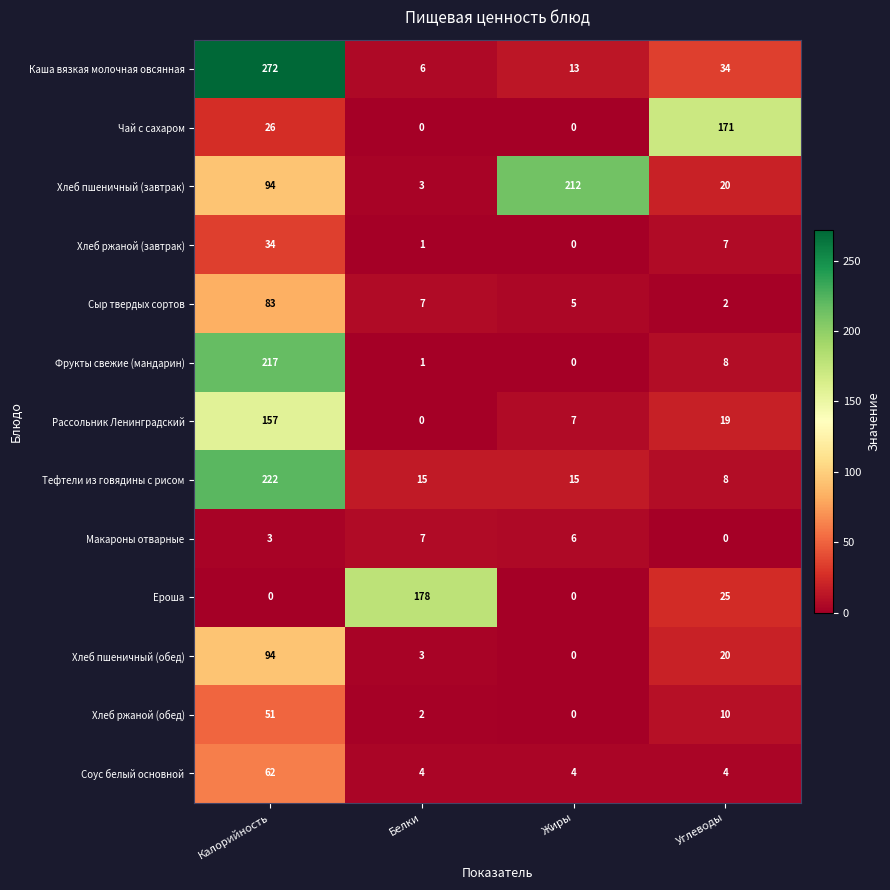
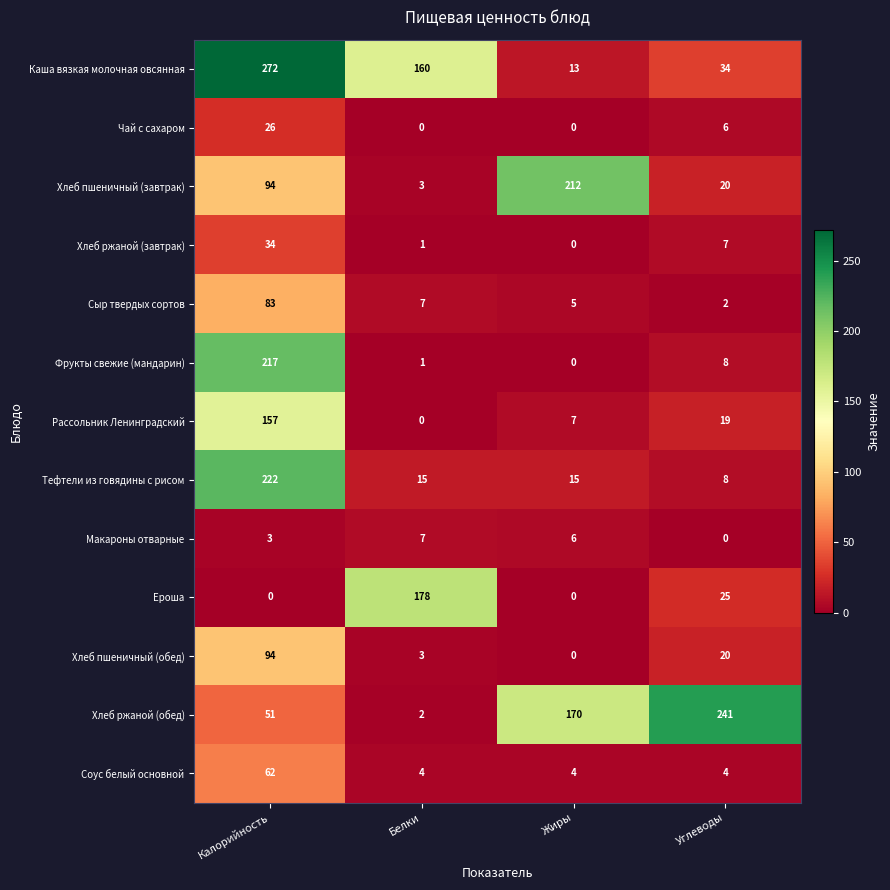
  {
    "Каша вязкая молочная овсянная": {
      "Калорийность": 272,
-     "Белки": 6,
+     "Белки": 160,
      "Жиры": 13,
      "Углеводы": 34
    },
    "Чай с сахаром": {
      "Калорийность": 26,
      "Белки": 0,
      "Жиры": 0,
-     "Углеводы": 171
+     "Углеводы": 6
    },
    "Хлеб пшеничный (завтрак)": {
      "Калорийность": 94,
      "Белки": 3,
      "Жиры": 212,
      "Углеводы": 20
    },
    "Хлеб ржаной (завтрак)": {
      "Калорийность": 34,
      "Белки": 1,
      "Жиры": 0,
      "Углеводы": 7
    },
    "Сыр твердых сортов": {
      "Калорийность": 83,
      "Белки": 7,
      "Жиры": 5,
      "Углеводы": 2
    },
    "Фрукты свежие (мандарин)": {
      "Калорийность": 217,
      "Белки": 1,
      "Жиры": 0,
      "Углеводы": 8
    },
    "Рассольник Ленинградский": {
      "Калорийность": 157,
      "Белки": 0,
      "Жиры": 7,
      "Углеводы": 19
    },
    "Тефтели из говядины с рисом": {
      "Калорийность": 222,
      "Белки": 15,
      "Жиры": 15,
      "Углеводы": 8
    },
    "Макароны отварные": {
      "Калорийность": 3,
      "Белки": 7,
      "Жиры": 6,
      "Углеводы": 0
    },
    "Ероша": {
      "Калорийность": 0,
      "Белки": 178,
      "Жиры": 0,
      "Углеводы": 25
    },
    "Хлеб пшеничный (обед)": {
      "Калорийность": 94,
      "Белки": 3,
      "Жиры": 0,
      "Углеводы": 20
    },
    "Хлеб ржаной (обед)": {
      "Калорийность": 51,
      "Белки": 2,
-     "Жиры": 0,
-     "Углеводы": 10
+     "Жиры": 170,
+     "Углеводы": 241
    },
    "Соус белый основной": {
      "Калорийность": 62,
      "Белки": 4,
      "Жиры": 4,
      "Углеводы": 4
    }
  }
